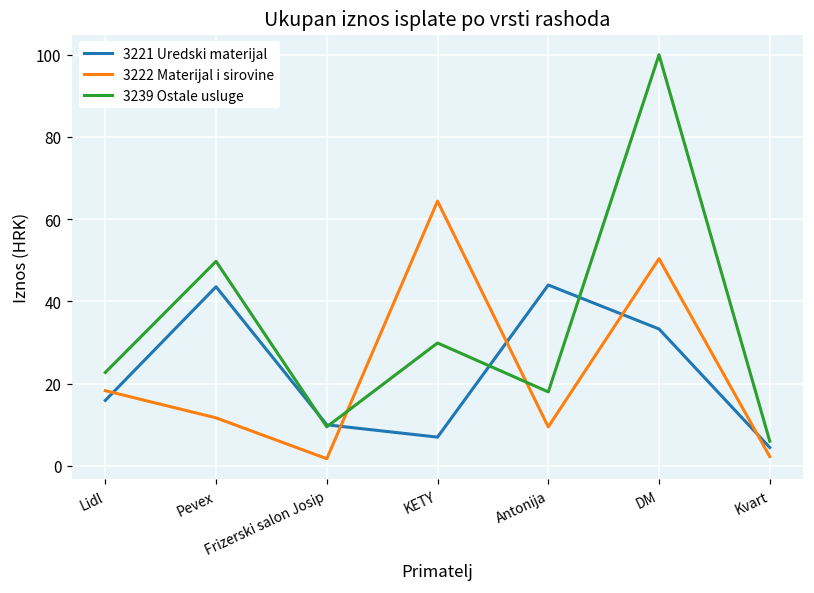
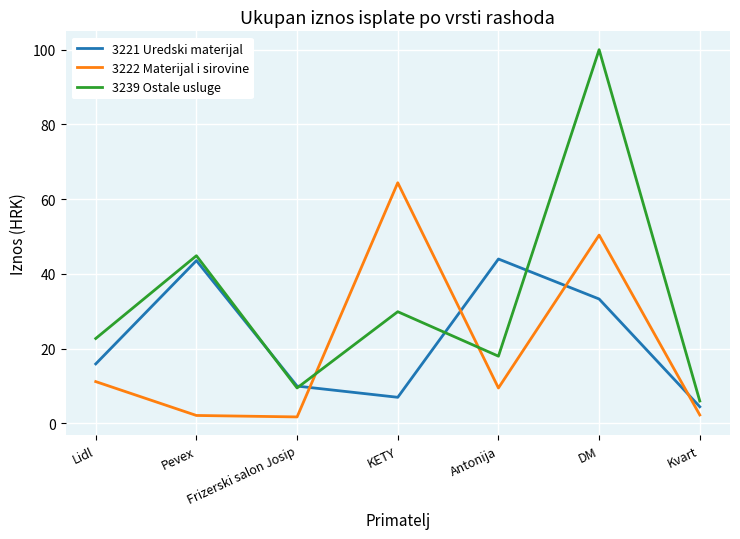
  {
    "3221 Uredski materijal": {
      "Lidl": 16,
      "Pevex": 44,
      "KETY": 7,
      "Antonija": 44,
      "DM": 33,
      "Kvart": 4
    },
    "3222 Materijal i sirovine": {
-     "Lidl": 18,
-     "Pevex": 12,
+     "Lidl": 11,
+     "Pevex": 2,
      "Frizerski salon Josip": 2,
      "KETY": 64,
      "Antonija": 9,
      "DM": 50,
      "Kvart": 2
    },
    "3239 Ostale usluge": {
      "Lidl": 23,
-     "Pevex": 50,
+     "Pevex": 45,
      "KETY": 30,
      "Antonija": 18,
      "DM": 100,
      "Kvart": 6
    }
  }
